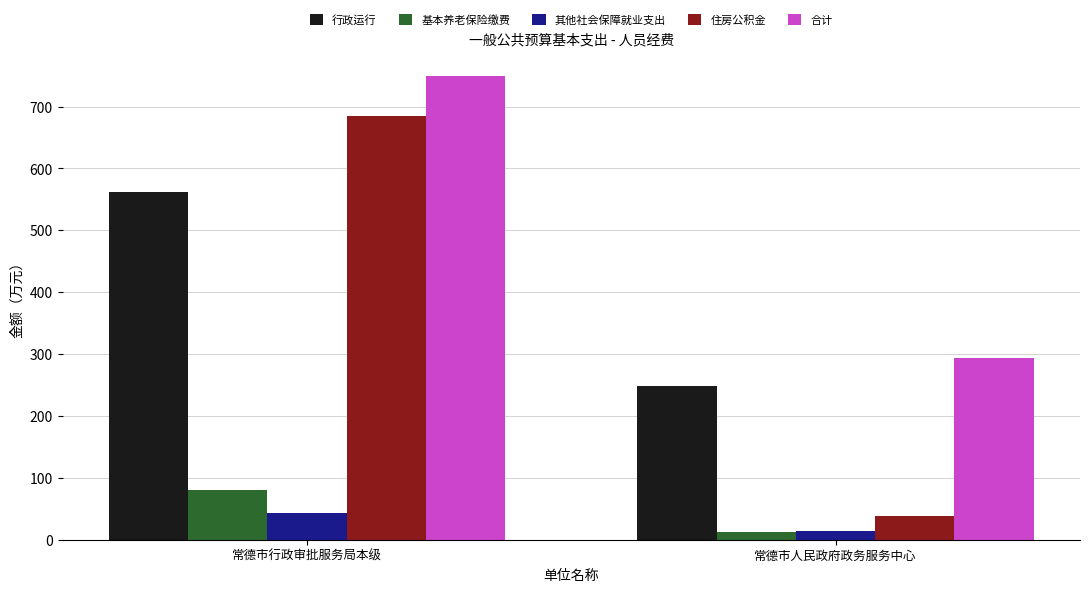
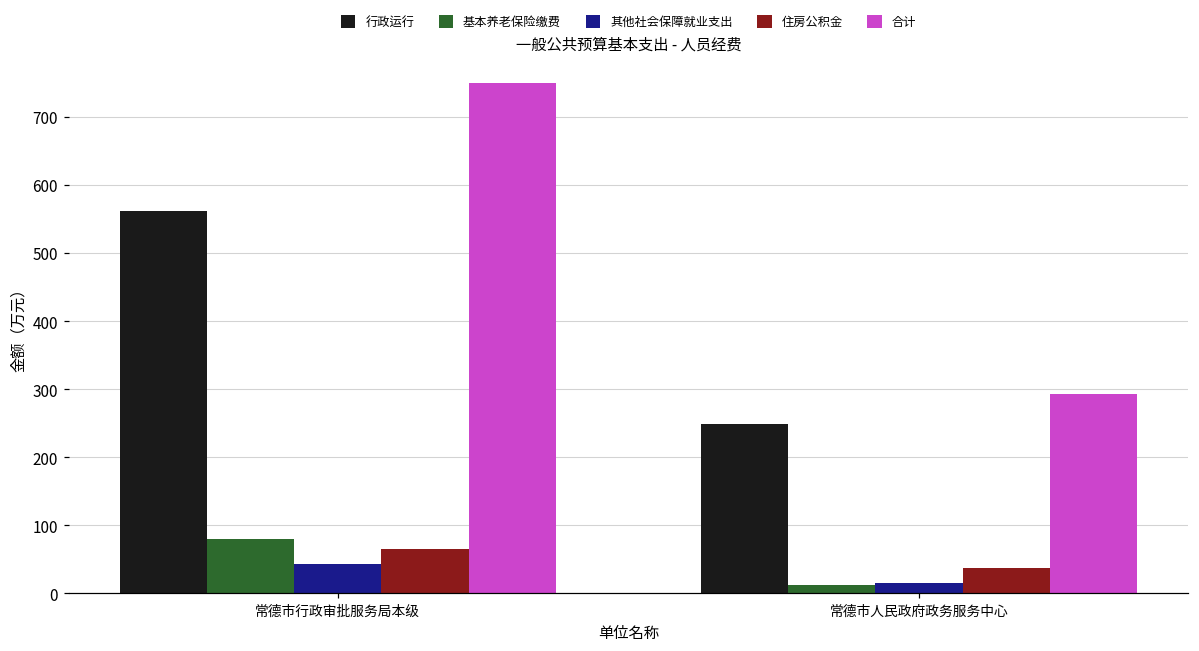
  {
    "行政运行": {
      "常德市行政审批服务局本级": 560,
      "常德市人民政府政务服务中心": 250
    },
    "基本养老保险缴费": {
      "常德市行政审批服务局本级": 80,
      "常德市人民政府政务服务中心": 10
    },
    "其他社会保障就业支出": {
      "常德市行政审批服务局本级": 40,
      "常德市人民政府政务服务中心": 10
    },
    "住房公积金": {
-     "常德市行政审批服务局本级": 680,
+     "常德市行政审批服务局本级": 60,
      "常德市人民政府政务服务中心": 40
    },
    "合计": {
      "常德市行政审批服务局本级": 750,
      "常德市人民政府政务服务中心": 290
    }
  }
